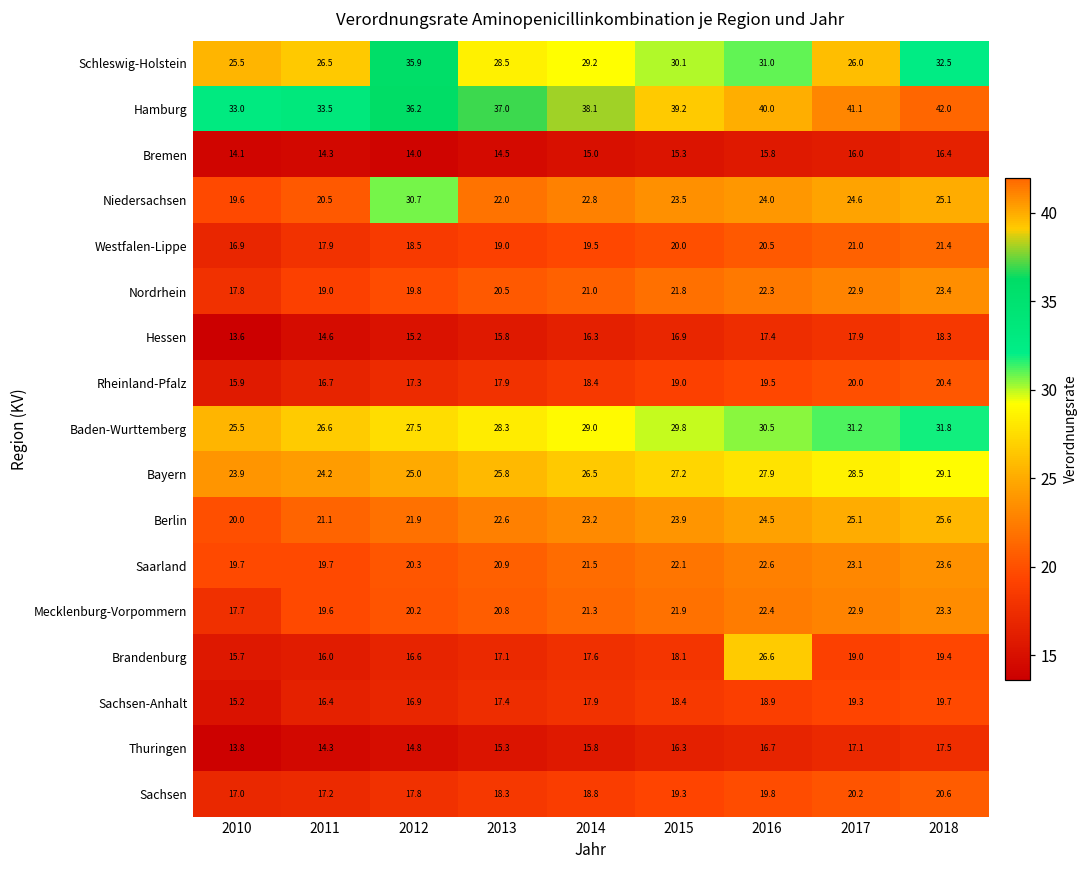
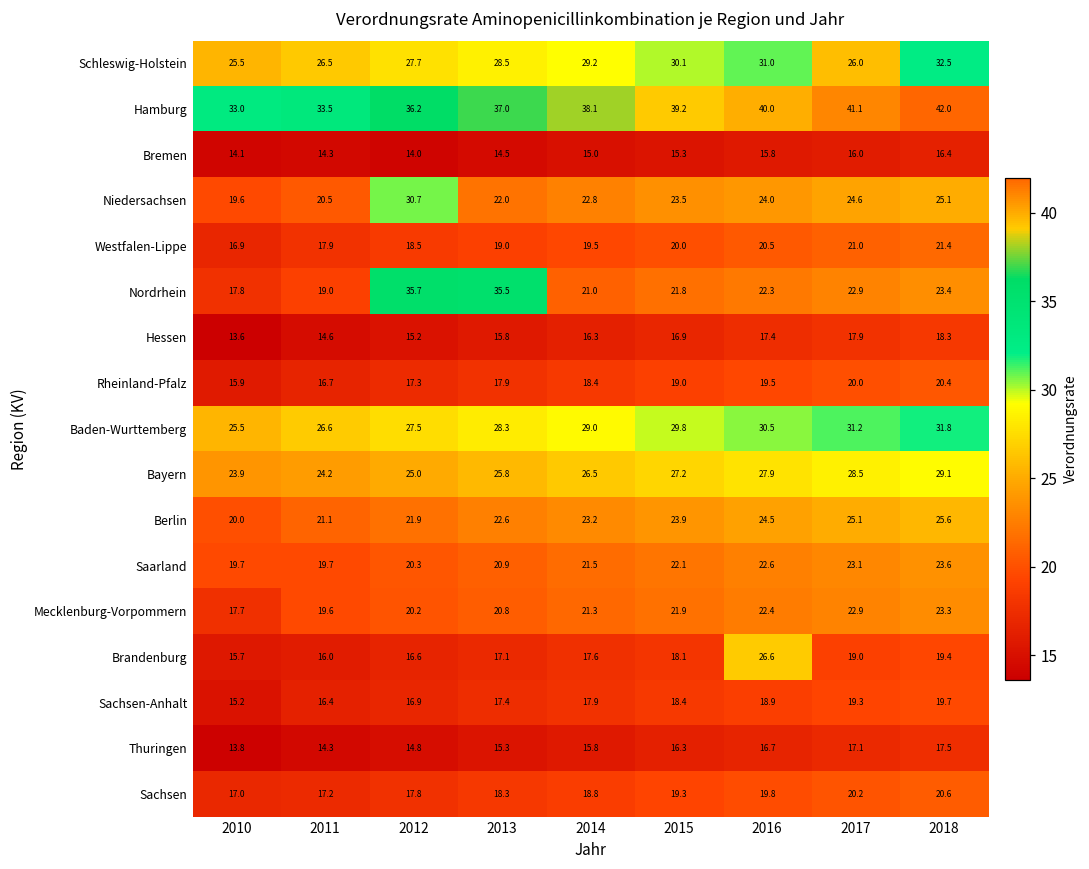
  {
    "Schleswig-Holstein": {
      "2010": 25.5,
      "2011": 26.5,
-     "2012": 35.9,
+     "2012": 27.7,
      "2013": 28.5,
      "2014": 29.2,
      "2015": 30.1,
      "2016": 31.0,
      "2017": 26.0,
      "2018": 32.5
    },
    "Hamburg": {
      "2010": 33.0,
      "2011": 33.5,
      "2012": 36.2,
      "2013": 37.0,
      "2014": 38.1,
      "2015": 39.2,
      "2016": 40.0,
      "2017": 41.1,
      "2018": 42.0
    },
    "Bremen": {
      "2010": 14.1,
      "2011": 14.3,
      "2012": 14.0,
      "2013": 14.5,
      "2014": 15.0,
      "2015": 15.3,
      "2016": 15.8,
      "2017": 16.0,
      "2018": 16.4
    },
    "Niedersachsen": {
      "2010": 19.6,
      "2011": 20.5,
      "2012": 30.7,
      "2013": 22.0,
      "2014": 22.8,
      "2015": 23.5,
      "2016": 24.0,
      "2017": 24.6,
      "2018": 25.1
    },
    "Westfalen-Lippe": {
      "2010": 16.9,
      "2011": 17.9,
      "2012": 18.5,
      "2013": 19.0,
      "2014": 19.5,
      "2015": 20.0,
      "2016": 20.5,
      "2017": 21.0,
      "2018": 21.4
    },
    "Nordrhein": {
      "2010": 17.8,
      "2011": 19.0,
-     "2012": 19.8,
-     "2013": 20.5,
+     "2012": 35.7,
+     "2013": 35.5,
      "2014": 21.0,
      "2015": 21.8,
      "2016": 22.3,
      "2017": 22.9,
      "2018": 23.4
    },
    "Hessen": {
      "2010": 13.6,
      "2011": 14.6,
      "2012": 15.2,
      "2013": 15.8,
      "2014": 16.3,
      "2015": 16.9,
      "2016": 17.4,
      "2017": 17.9,
      "2018": 18.3
    },
    "Rheinland-Pfalz": {
      "2010": 15.9,
      "2011": 16.7,
      "2012": 17.3,
      "2013": 17.9,
      "2014": 18.4,
      "2015": 19.0,
      "2016": 19.5,
      "2017": 20.0,
      "2018": 20.4
    },
    "Baden-Wurttemberg": {
      "2010": 25.5,
      "2011": 26.6,
      "2012": 27.5,
      "2013": 28.3,
      "2014": 29.0,
      "2015": 29.8,
      "2016": 30.5,
      "2017": 31.2,
      "2018": 31.8
    },
    "Bayern": {
      "2010": 23.9,
      "2011": 24.2,
      "2012": 25.0,
      "2013": 25.8,
      "2014": 26.5,
      "2015": 27.2,
      "2016": 27.9,
      "2017": 28.5,
      "2018": 29.1
    },
    "Berlin": {
      "2010": 20.0,
      "2011": 21.1,
      "2012": 21.9,
      "2013": 22.6,
      "2014": 23.2,
      "2015": 23.9,
      "2016": 24.5,
      "2017": 25.1,
      "2018": 25.6
    },
    "Saarland": {
      "2010": 19.7,
      "2011": 19.7,
      "2012": 20.3,
      "2013": 20.9,
      "2014": 21.5,
      "2015": 22.1,
      "2016": 22.6,
      "2017": 23.1,
      "2018": 23.6
    },
    "Mecklenburg-Vorpommern": {
      "2010": 17.7,
      "2011": 19.6,
      "2012": 20.2,
      "2013": 20.8,
      "2014": 21.3,
      "2015": 21.9,
      "2016": 22.4,
      "2017": 22.9,
      "2018": 23.3
    },
    "Brandenburg": {
      "2010": 15.7,
      "2011": 16.0,
      "2012": 16.6,
      "2013": 17.1,
      "2014": 17.6,
      "2015": 18.1,
      "2016": 26.6,
      "2017": 19.0,
      "2018": 19.4
    },
    "Sachsen-Anhalt": {
      "2010": 15.2,
      "2011": 16.4,
      "2012": 16.9,
      "2013": 17.4,
      "2014": 17.9,
      "2015": 18.4,
      "2016": 18.9,
      "2017": 19.3,
      "2018": 19.7
    },
    "Thuringen": {
      "2010": 13.8,
      "2011": 14.3,
      "2012": 14.8,
      "2013": 15.3,
      "2014": 15.8,
      "2015": 16.3,
      "2016": 16.7,
      "2017": 17.1,
      "2018": 17.5
    },
    "Sachsen": {
      "2010": 17.0,
      "2011": 17.2,
      "2012": 17.8,
      "2013": 18.3,
      "2014": 18.8,
      "2015": 19.3,
      "2016": 19.8,
      "2017": 20.2,
      "2018": 20.6
    }
  }
